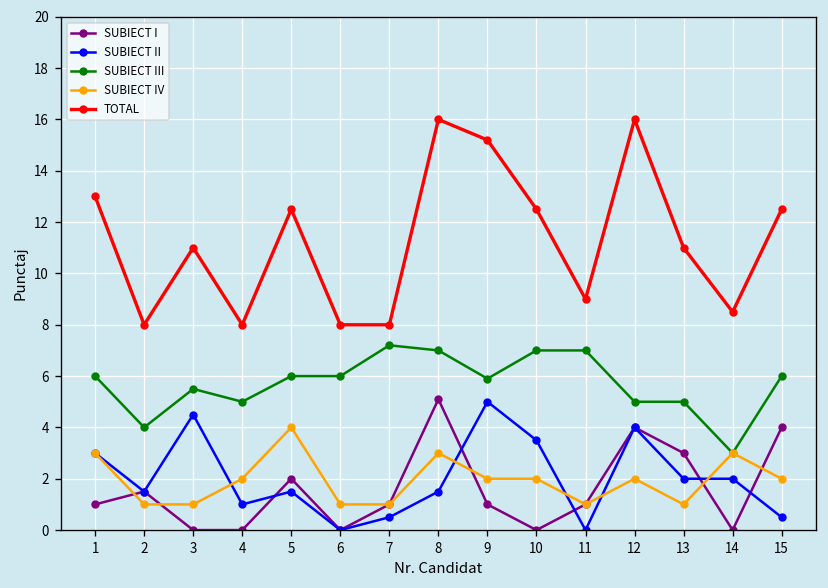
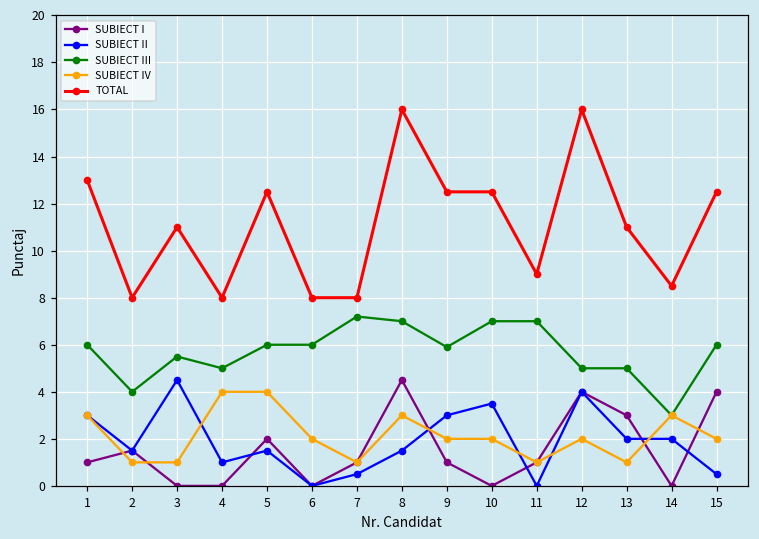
  {
    "SUBIECT I": {
      "1": 1.0,
      "3": 0.0,
      "4": 0.0,
      "5": 2.0,
-     "8": 5.1,
+     "8": 4.5,
      "9": 1.0,
      "10": 0.0,
      "13": 3.0,
      "14": 0.0,
      "15": 4.0
    },
    "SUBIECT II": {
      "3": 4.5,
      "4": 1,
      "5": 1.5,
      "7": 0.5,
      "8": 1.5,
-     "9": 5,
+     "9": 3,
      "10": 3.5,
      "11": 0,
      "13": 2,
      "14": 2,
      "15": 0.5
    },
    "SUBIECT III": {
      "1": 6.0,
      "2": 4.0,
      "3": 5.5,
      "4": 5.0,
      "5": 6.0,
      "6": 6.0,
      "7": 7.2,
      "8": 7.0,
      "9": 5.9,
      "10": 7.0,
      "11": 7.0,
      "12": 5.0,
      "13": 5.0,
      "15": 6.0
    },
    "SUBIECT IV": {
      "2": 1,
      "3": 1,
-     "4": 2,
+     "4": 4,
      "5": 4,
-     "6": 1,
+     "6": 2,
      "8": 3,
      "9": 2,
      "10": 2,
      "12": 2,
      "13": 1,
      "15": 2
    },
    "TOTAL": {
      "1": 13.0,
      "2": 8.0,
      "3": 11.0,
      "4": 8.0,
      "5": 12.5,
      "6": 8.0,
      "7": 8.0,
      "8": 16.0,
-     "9": 15.2,
+     "9": 12.5,
      "10": 12.5,
      "11": 9.0,
      "12": 16.0,
      "13": 11.0,
      "14": 8.5,
      "15": 12.5
    }
  }
